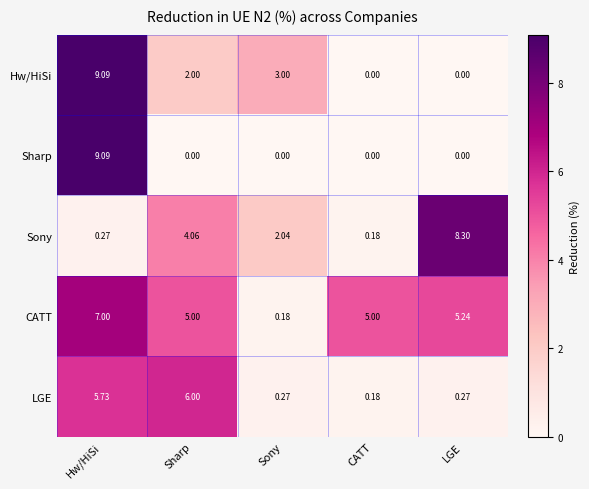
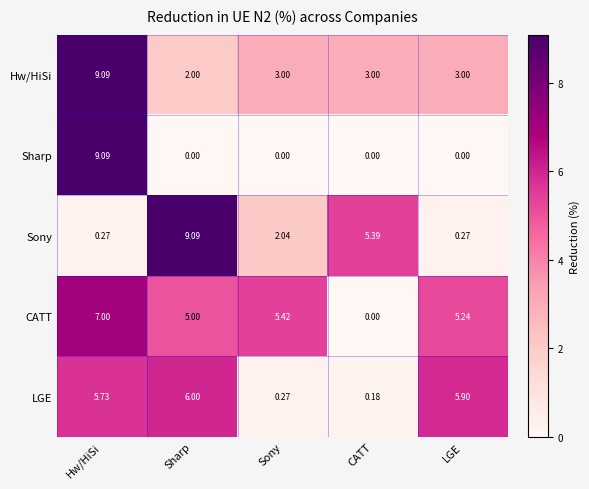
  {
    "Hw/HiSi": {
      "Hw/HiSi": 9.09,
      "Sharp": 2.00,
      "Sony": 3.00,
-     "CATT": 0.00,
-     "LGE": 0.00
+     "CATT": 3.00,
+     "LGE": 3.00
    },
    "Sharp": {
      "Hw/HiSi": 9.09,
      "Sharp": 0.00,
      "Sony": 0.00,
      "CATT": 0.00,
      "LGE": 0.00
    },
    "Sony": {
      "Hw/HiSi": 0.27,
-     "Sharp": 4.06,
+     "Sharp": 9.09,
      "Sony": 2.04,
-     "CATT": 0.18,
-     "LGE": 8.30
+     "CATT": 5.39,
+     "LGE": 0.27
    },
    "CATT": {
      "Hw/HiSi": 7.00,
      "Sharp": 5.00,
-     "Sony": 0.18,
-     "CATT": 5.00,
+     "Sony": 5.42,
+     "CATT": 0.00,
      "LGE": 5.24
    },
    "LGE": {
      "Hw/HiSi": 5.73,
      "Sharp": 6.00,
      "Sony": 0.27,
      "CATT": 0.18,
-     "LGE": 0.27
+     "LGE": 5.90
    }
  }
